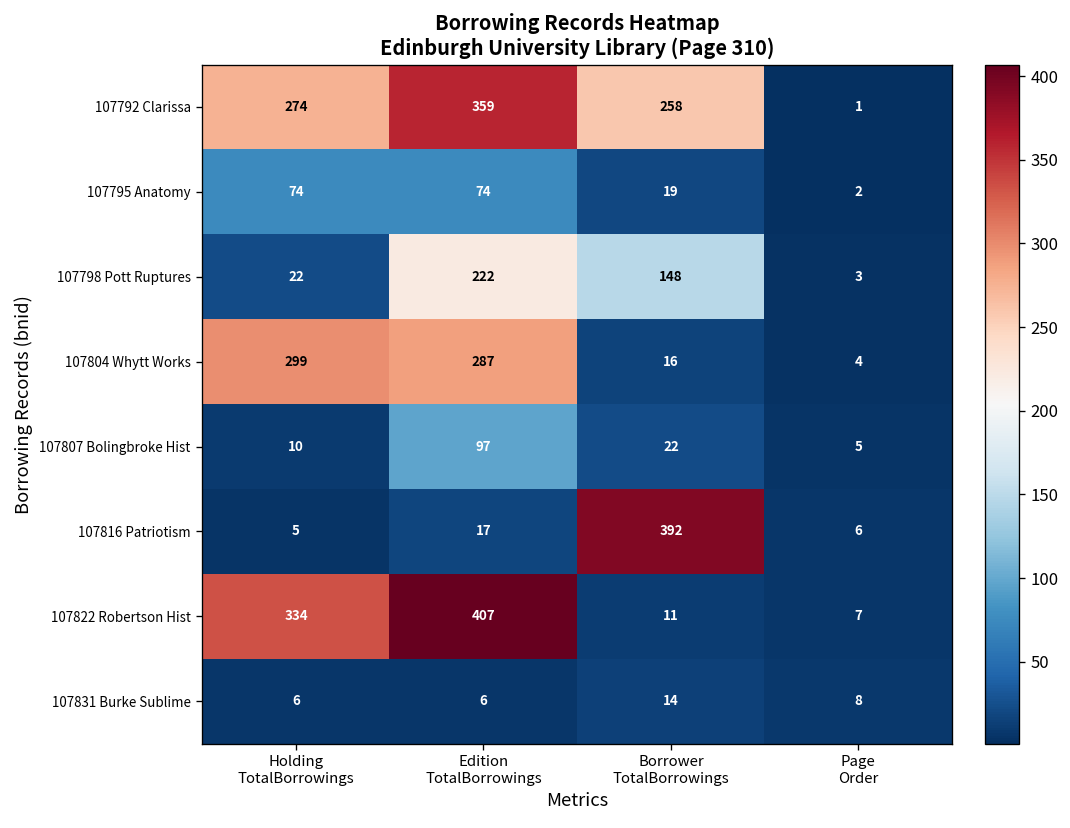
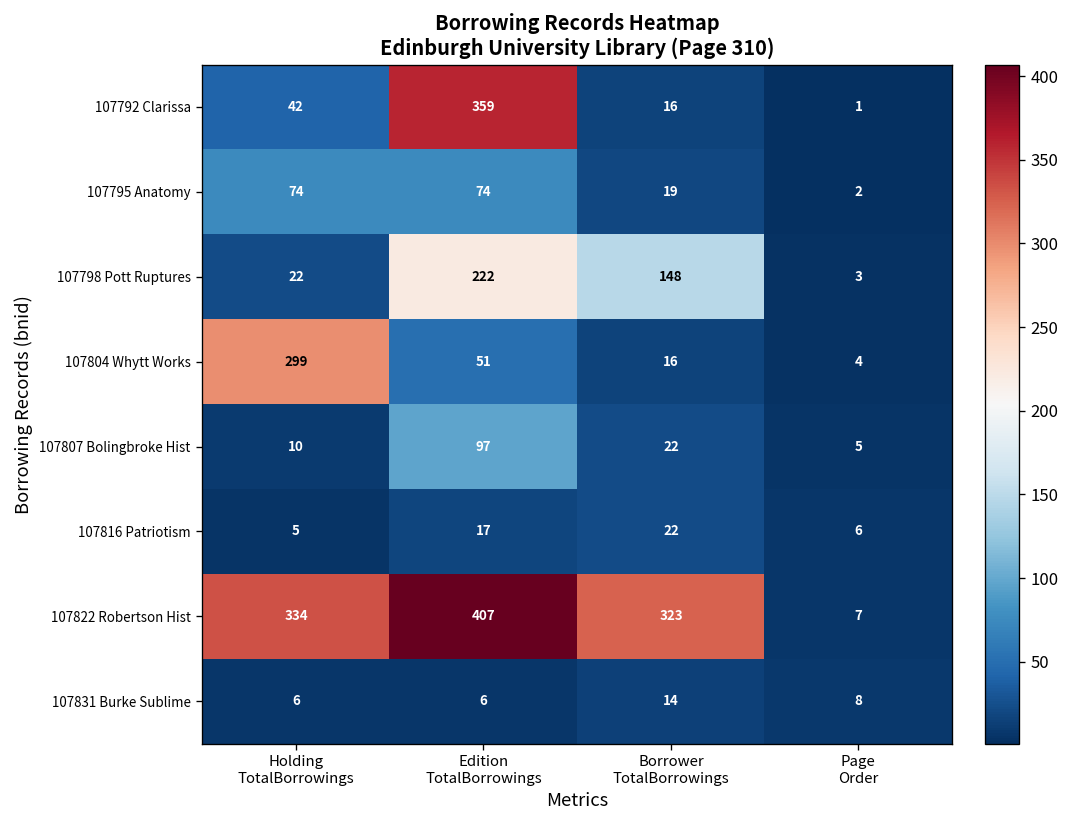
  {
    "107792 Clarissa": {
-     "Holding TotalBorrowings": 274,
+     "Holding TotalBorrowings": 42,
      "Edition TotalBorrowings": 359,
-     "Borrower TotalBorrowings": 258,
+     "Borrower TotalBorrowings": 16,
      "Page Order": 1
    },
    "107795 Anatomy": {
      "Holding TotalBorrowings": 74,
      "Edition TotalBorrowings": 74,
      "Borrower TotalBorrowings": 19,
      "Page Order": 2
    },
    "107798 Pott Ruptures": {
      "Holding TotalBorrowings": 22,
      "Edition TotalBorrowings": 222,
      "Borrower TotalBorrowings": 148,
      "Page Order": 3
    },
    "107804 Whytt Works": {
      "Holding TotalBorrowings": 299,
-     "Edition TotalBorrowings": 287,
+     "Edition TotalBorrowings": 51,
      "Borrower TotalBorrowings": 16,
      "Page Order": 4
    },
    "107807 Bolingbroke Hist": {
      "Holding TotalBorrowings": 10,
      "Edition TotalBorrowings": 97,
      "Borrower TotalBorrowings": 22,
      "Page Order": 5
    },
    "107816 Patriotism": {
      "Holding TotalBorrowings": 5,
      "Edition TotalBorrowings": 17,
-     "Borrower TotalBorrowings": 392,
+     "Borrower TotalBorrowings": 22,
      "Page Order": 6
    },
    "107822 Robertson Hist": {
      "Holding TotalBorrowings": 334,
      "Edition TotalBorrowings": 407,
-     "Borrower TotalBorrowings": 11,
+     "Borrower TotalBorrowings": 323,
      "Page Order": 7
    },
    "107831 Burke Sublime": {
      "Holding TotalBorrowings": 6,
      "Edition TotalBorrowings": 6,
      "Borrower TotalBorrowings": 14,
      "Page Order": 8
    }
  }
